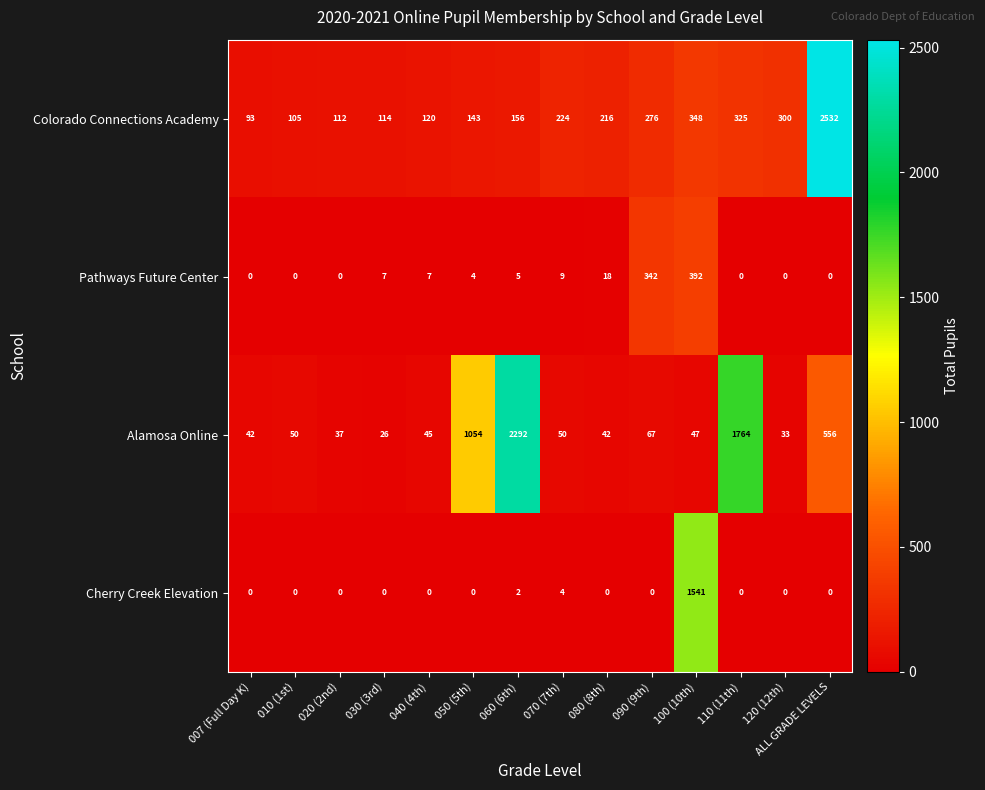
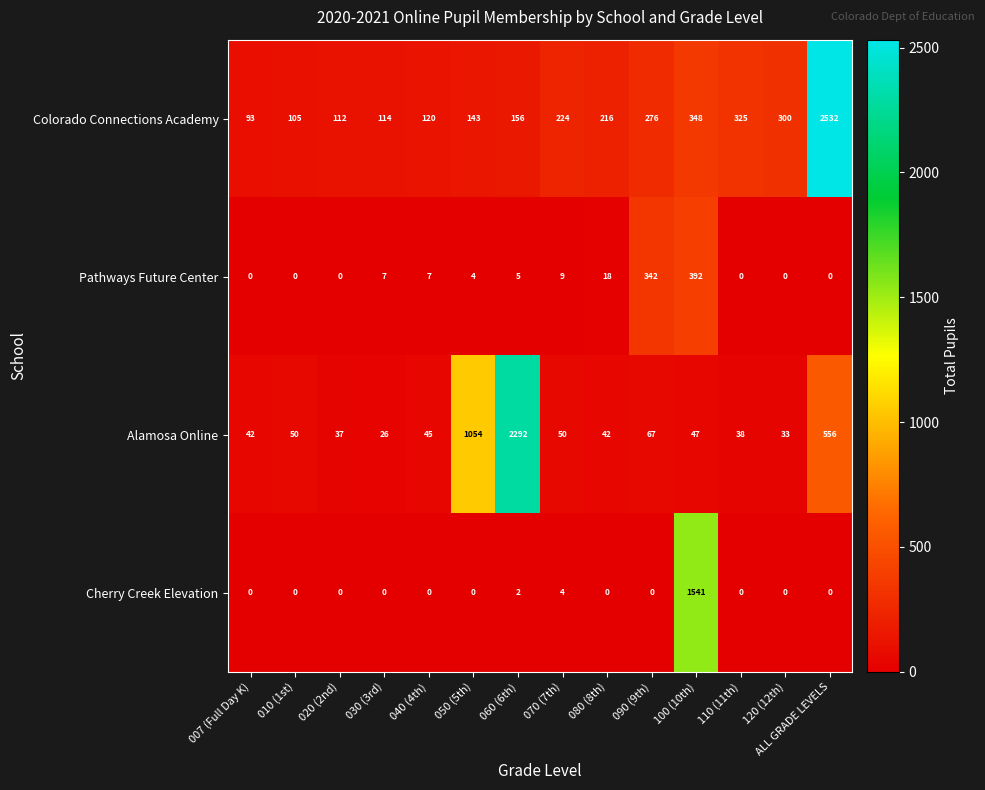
  {
    "Colorado Connections Academy": {
      "007 (Full Day K)": 93,
      "010 (1st)": 105,
      "020 (2nd)": 112,
      "030 (3rd)": 114,
      "040 (4th)": 120,
      "050 (5th)": 143,
      "060 (6th)": 156,
      "070 (7th)": 224,
      "080 (8th)": 216,
      "090 (9th)": 276,
      "100 (10th)": 348,
      "110 (11th)": 325,
      "120 (12th)": 300,
      "ALL GRADE LEVELS": 2532
    },
    "Pathways Future Center": {
      "007 (Full Day K)": 0,
      "010 (1st)": 0,
      "020 (2nd)": 0,
      "030 (3rd)": 7,
      "040 (4th)": 7,
      "050 (5th)": 4,
      "060 (6th)": 5,
      "070 (7th)": 9,
      "080 (8th)": 18,
      "090 (9th)": 342,
      "100 (10th)": 392,
      "110 (11th)": 0,
      "120 (12th)": 0,
      "ALL GRADE LEVELS": 0
    },
    "Alamosa Online": {
      "007 (Full Day K)": 42,
      "010 (1st)": 50,
      "020 (2nd)": 37,
      "030 (3rd)": 26,
      "040 (4th)": 45,
      "050 (5th)": 1054,
      "060 (6th)": 2292,
      "070 (7th)": 50,
      "080 (8th)": 42,
      "090 (9th)": 67,
      "100 (10th)": 47,
-     "110 (11th)": 1764,
+     "110 (11th)": 38,
      "120 (12th)": 33,
      "ALL GRADE LEVELS": 556
    },
    "Cherry Creek Elevation": {
      "007 (Full Day K)": 0,
      "010 (1st)": 0,
      "020 (2nd)": 0,
      "030 (3rd)": 0,
      "040 (4th)": 0,
      "050 (5th)": 0,
      "060 (6th)": 2,
      "070 (7th)": 4,
      "080 (8th)": 0,
      "090 (9th)": 0,
      "100 (10th)": 1541,
      "110 (11th)": 0,
      "120 (12th)": 0,
      "ALL GRADE LEVELS": 0
    }
  }
